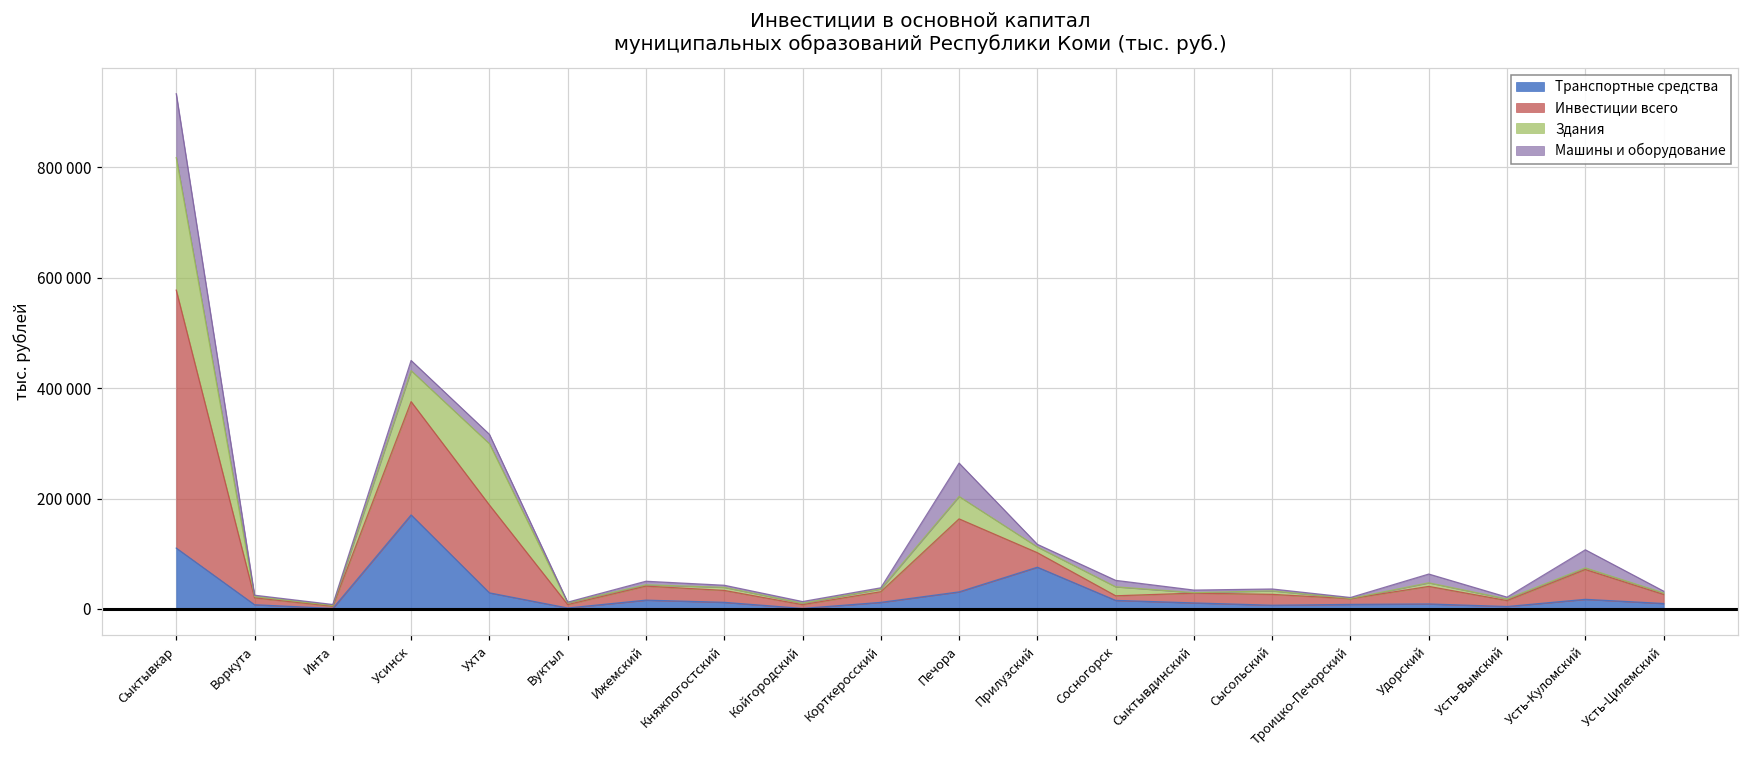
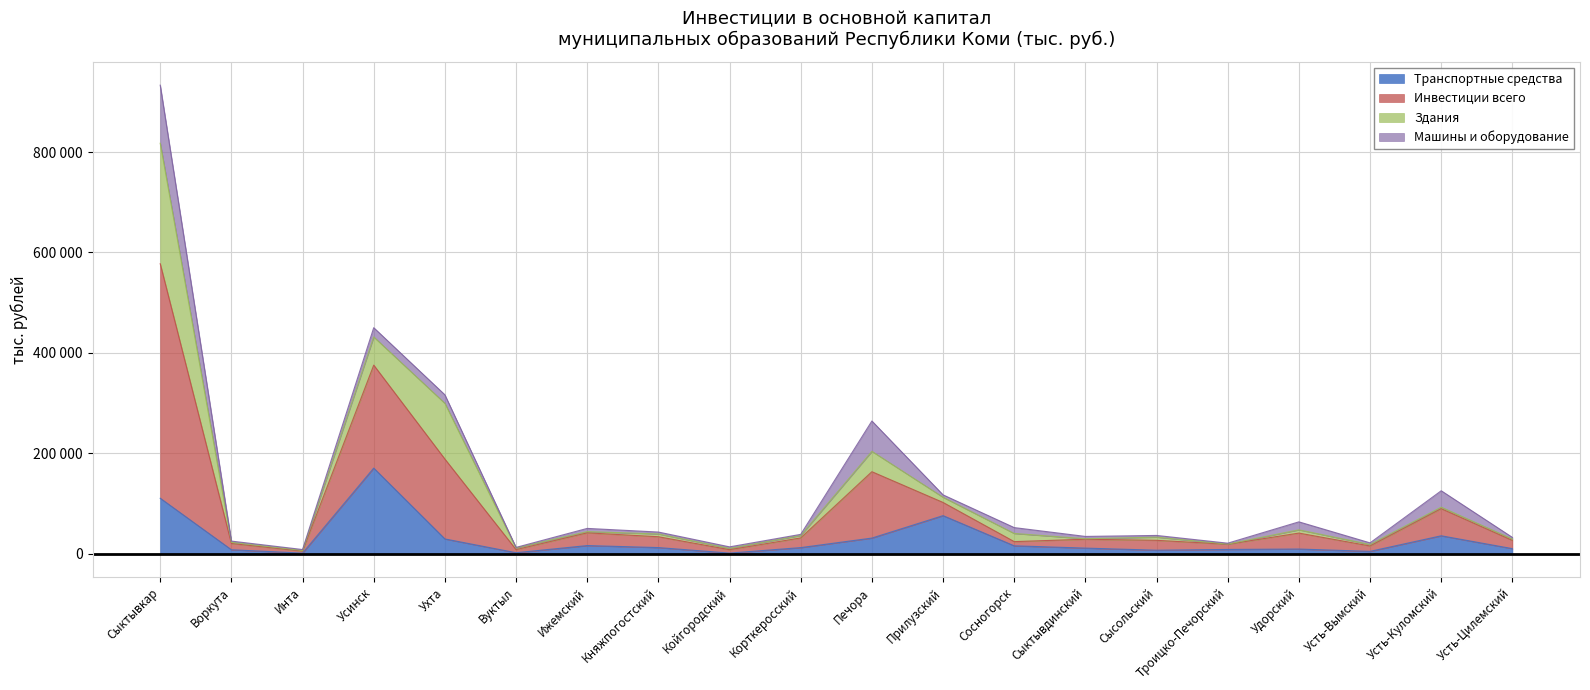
  {
    "Транспортные средства": {
      "Сыктывкар": 110000,
      "Воркута": 10000,
      "Усинск": 170000,
      "Ухта": 30000,
      "Вуктыл": 0,
      "Ижемский": 20000,
      "Княжпогостский": 10000,
      "Койгородский": 0,
      "Корткеросский": 10000,
      "Печора": 30000,
      "Прилузский": 80000,
      "Сосногорск": 20000,
      "Сыктывдинский": 10000,
      "Сысольский": 10000,
      "Троицко-Печорский": 10000,
      "Удорский": 10000,
      "Усть-Вымский": 0,
-     "Усть-Куломский": 20000,
+     "Усть-Куломский": 40000,
      "Усть-Цилемский": 10000
    },
    "Инвестиции всего": {
      "Сыктывкар": 470000,
      "Усинск": 210000,
      "Ухта": 160000,
      "Княжпогостский": 20000,
      "Печора": 130000,
      "Прилузский": 30000,
      "Сосногорск": 10000,
      "Сысольский": 20000,
      "Удорский": 30000
    },
    "Здания": {
      "Сыктывкар": 240000,
      "Усинск": 60000,
      "Ухта": 110000,
      "Печора": 40000,
      "Сосногорск": 20000,
      "Удорский": 10000
    },
    "Машины и оборудование": {
      "Сыктывкар": 120000,
      "Усинск": 20000,
      "Ухта": 20000,
      "Ижемский": 10000,
      "Печора": 60000,
      "Сосногорск": 10000,
      "Удорский": 20000,
      "Усть-Куломский": 30000
    }
  }
